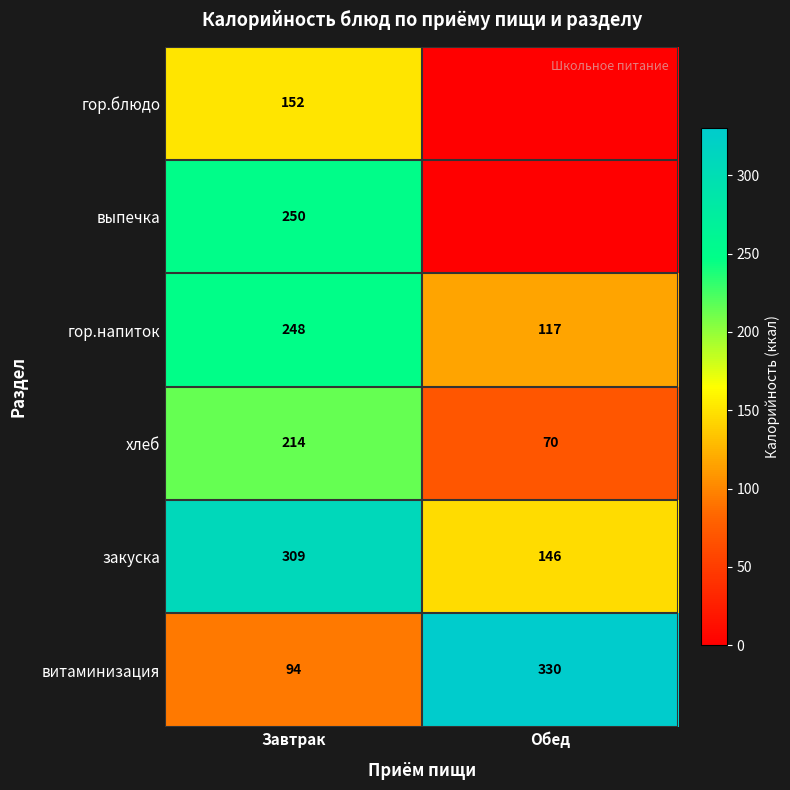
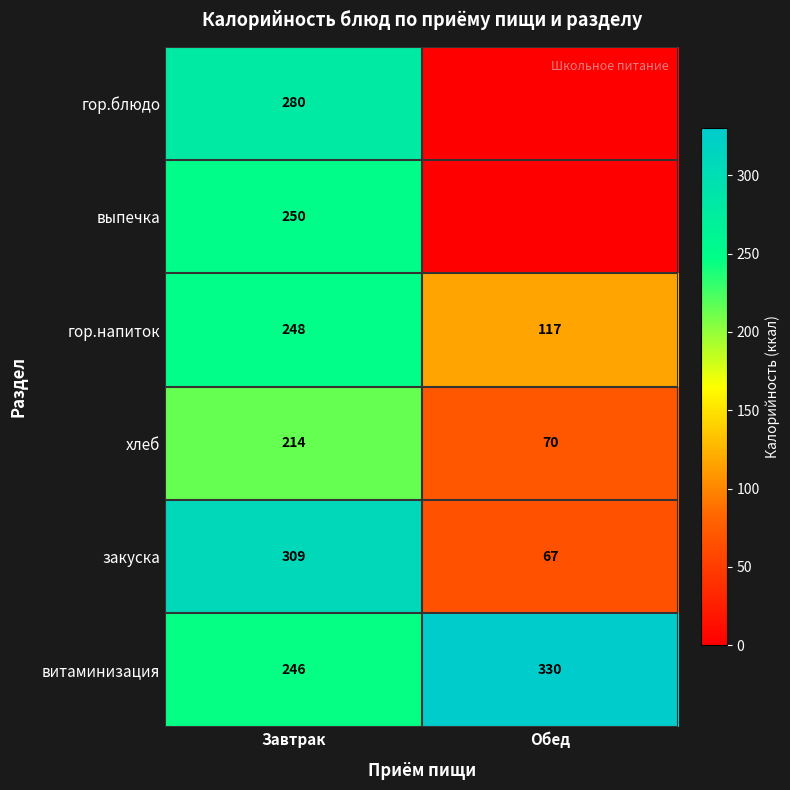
  {
    "гор.блюдо": {
-     "Завтрак": 152
+     "Завтрак": 280
    },
    "выпечка": {
      "Завтрак": 250
    },
    "гор.напиток": {
      "Завтрак": 248,
      "Обед": 117
    },
    "хлеб": {
      "Завтрак": 214,
      "Обед": 70
    },
    "закуска": {
      "Завтрак": 309,
-     "Обед": 146
+     "Обед": 67
    },
    "витаминизация": {
-     "Завтрак": 94,
+     "Завтрак": 246,
      "Обед": 330
    }
  }
